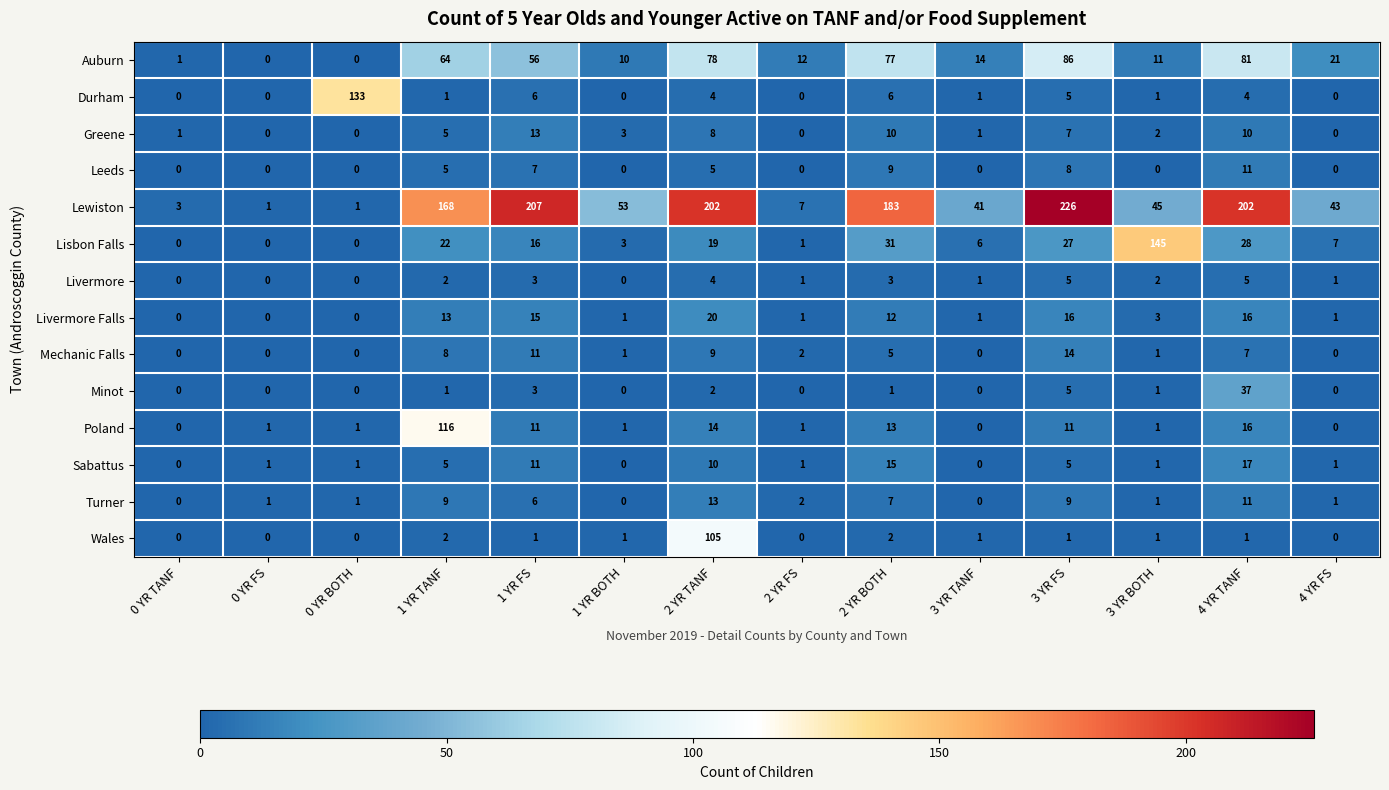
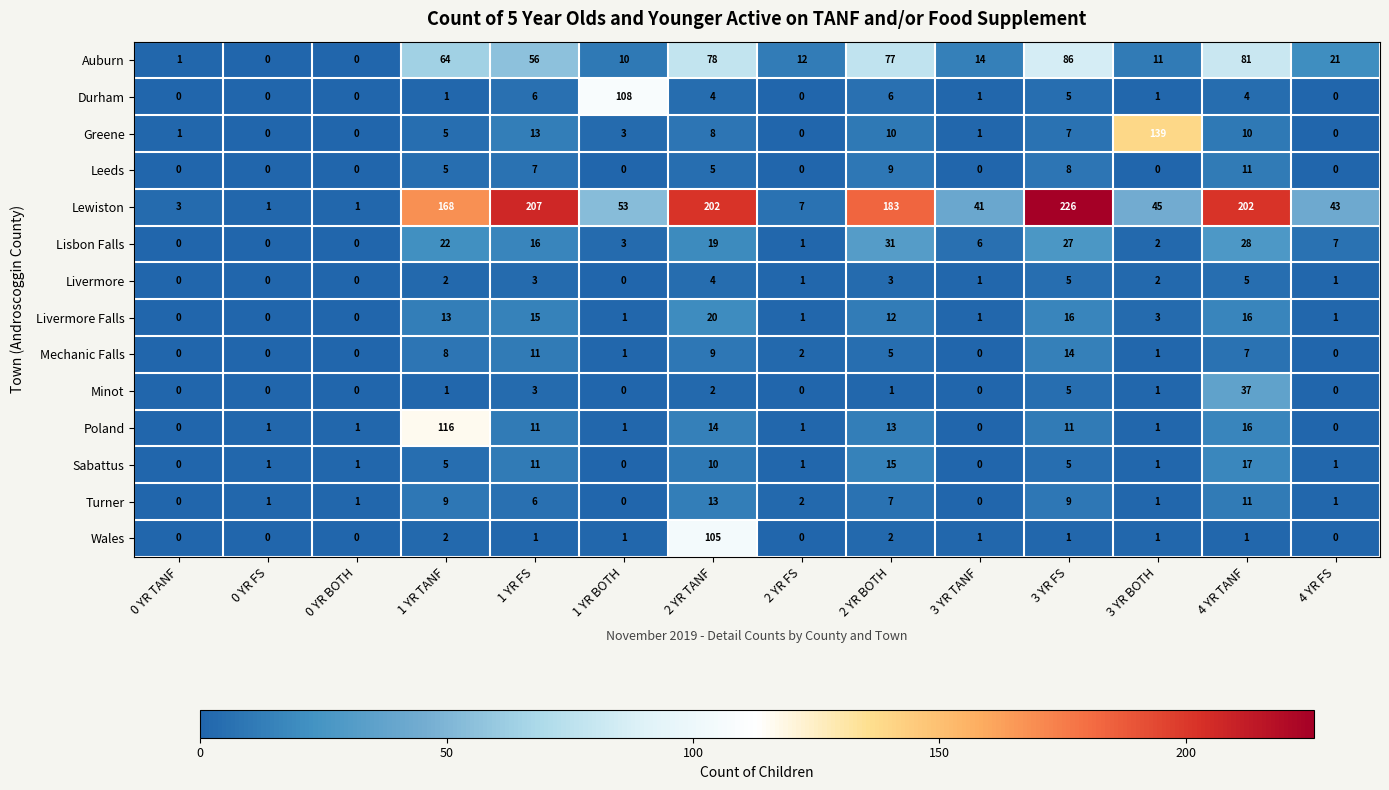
  {
    "Auburn": {
      "0 YR TANF": 1,
      "0 YR FS": 0,
      "0 YR BOTH": 0,
      "1 YR TANF": 64,
      "1 YR FS": 56,
      "1 YR BOTH": 10,
      "2 YR TANF": 78,
      "2 YR FS": 12,
      "2 YR BOTH": 77,
      "3 YR TANF": 14,
      "3 YR FS": 86,
      "3 YR BOTH": 11,
      "4 YR TANF": 81,
      "4 YR FS": 21
    },
    "Durham": {
      "0 YR TANF": 0,
      "0 YR FS": 0,
-     "0 YR BOTH": 133,
+     "0 YR BOTH": 0,
      "1 YR TANF": 1,
      "1 YR FS": 6,
-     "1 YR BOTH": 0,
+     "1 YR BOTH": 108,
      "2 YR TANF": 4,
      "2 YR FS": 0,
      "2 YR BOTH": 6,
      "3 YR TANF": 1,
      "3 YR FS": 5,
      "3 YR BOTH": 1,
      "4 YR TANF": 4,
      "4 YR FS": 0
    },
    "Greene": {
      "0 YR TANF": 1,
      "0 YR FS": 0,
      "0 YR BOTH": 0,
      "1 YR TANF": 5,
      "1 YR FS": 13,
      "1 YR BOTH": 3,
      "2 YR TANF": 8,
      "2 YR FS": 0,
      "2 YR BOTH": 10,
      "3 YR TANF": 1,
      "3 YR FS": 7,
-     "3 YR BOTH": 2,
+     "3 YR BOTH": 139,
      "4 YR TANF": 10,
      "4 YR FS": 0
    },
    "Leeds": {
      "0 YR TANF": 0,
      "0 YR FS": 0,
      "0 YR BOTH": 0,
      "1 YR TANF": 5,
      "1 YR FS": 7,
      "1 YR BOTH": 0,
      "2 YR TANF": 5,
      "2 YR FS": 0,
      "2 YR BOTH": 9,
      "3 YR TANF": 0,
      "3 YR FS": 8,
      "3 YR BOTH": 0,
      "4 YR TANF": 11,
      "4 YR FS": 0
    },
    "Lewiston": {
      "0 YR TANF": 3,
      "0 YR FS": 1,
      "0 YR BOTH": 1,
      "1 YR TANF": 168,
      "1 YR FS": 207,
      "1 YR BOTH": 53,
      "2 YR TANF": 202,
      "2 YR FS": 7,
      "2 YR BOTH": 183,
      "3 YR TANF": 41,
      "3 YR FS": 226,
      "3 YR BOTH": 45,
      "4 YR TANF": 202,
      "4 YR FS": 43
    },
    "Lisbon Falls": {
      "0 YR TANF": 0,
      "0 YR FS": 0,
      "0 YR BOTH": 0,
      "1 YR TANF": 22,
      "1 YR FS": 16,
      "1 YR BOTH": 3,
      "2 YR TANF": 19,
      "2 YR FS": 1,
      "2 YR BOTH": 31,
      "3 YR TANF": 6,
      "3 YR FS": 27,
-     "3 YR BOTH": 145,
+     "3 YR BOTH": 2,
      "4 YR TANF": 28,
      "4 YR FS": 7
    },
    "Livermore": {
      "0 YR TANF": 0,
      "0 YR FS": 0,
      "0 YR BOTH": 0,
      "1 YR TANF": 2,
      "1 YR FS": 3,
      "1 YR BOTH": 0,
      "2 YR TANF": 4,
      "2 YR FS": 1,
      "2 YR BOTH": 3,
      "3 YR TANF": 1,
      "3 YR FS": 5,
      "3 YR BOTH": 2,
      "4 YR TANF": 5,
      "4 YR FS": 1
    },
    "Livermore Falls": {
      "0 YR TANF": 0,
      "0 YR FS": 0,
      "0 YR BOTH": 0,
      "1 YR TANF": 13,
      "1 YR FS": 15,
      "1 YR BOTH": 1,
      "2 YR TANF": 20,
      "2 YR FS": 1,
      "2 YR BOTH": 12,
      "3 YR TANF": 1,
      "3 YR FS": 16,
      "3 YR BOTH": 3,
      "4 YR TANF": 16,
      "4 YR FS": 1
    },
    "Mechanic Falls": {
      "0 YR TANF": 0,
      "0 YR FS": 0,
      "0 YR BOTH": 0,
      "1 YR TANF": 8,
      "1 YR FS": 11,
      "1 YR BOTH": 1,
      "2 YR TANF": 9,
      "2 YR FS": 2,
      "2 YR BOTH": 5,
      "3 YR TANF": 0,
      "3 YR FS": 14,
      "3 YR BOTH": 1,
      "4 YR TANF": 7,
      "4 YR FS": 0
    },
    "Minot": {
      "0 YR TANF": 0,
      "0 YR FS": 0,
      "0 YR BOTH": 0,
      "1 YR TANF": 1,
      "1 YR FS": 3,
      "1 YR BOTH": 0,
      "2 YR TANF": 2,
      "2 YR FS": 0,
      "2 YR BOTH": 1,
      "3 YR TANF": 0,
      "3 YR FS": 5,
      "3 YR BOTH": 1,
      "4 YR TANF": 37,
      "4 YR FS": 0
    },
    "Poland": {
      "0 YR TANF": 0,
      "0 YR FS": 1,
      "0 YR BOTH": 1,
      "1 YR TANF": 116,
      "1 YR FS": 11,
      "1 YR BOTH": 1,
      "2 YR TANF": 14,
      "2 YR FS": 1,
      "2 YR BOTH": 13,
      "3 YR TANF": 0,
      "3 YR FS": 11,
      "3 YR BOTH": 1,
      "4 YR TANF": 16,
      "4 YR FS": 0
    },
    "Sabattus": {
      "0 YR TANF": 0,
      "0 YR FS": 1,
      "0 YR BOTH": 1,
      "1 YR TANF": 5,
      "1 YR FS": 11,
      "1 YR BOTH": 0,
      "2 YR TANF": 10,
      "2 YR FS": 1,
      "2 YR BOTH": 15,
      "3 YR TANF": 0,
      "3 YR FS": 5,
      "3 YR BOTH": 1,
      "4 YR TANF": 17,
      "4 YR FS": 1
    },
    "Turner": {
      "0 YR TANF": 0,
      "0 YR FS": 1,
      "0 YR BOTH": 1,
      "1 YR TANF": 9,
      "1 YR FS": 6,
      "1 YR BOTH": 0,
      "2 YR TANF": 13,
      "2 YR FS": 2,
      "2 YR BOTH": 7,
      "3 YR TANF": 0,
      "3 YR FS": 9,
      "3 YR BOTH": 1,
      "4 YR TANF": 11,
      "4 YR FS": 1
    },
    "Wales": {
      "0 YR TANF": 0,
      "0 YR FS": 0,
      "0 YR BOTH": 0,
      "1 YR TANF": 2,
      "1 YR FS": 1,
      "1 YR BOTH": 1,
      "2 YR TANF": 105,
      "2 YR FS": 0,
      "2 YR BOTH": 2,
      "3 YR TANF": 1,
      "3 YR FS": 1,
      "3 YR BOTH": 1,
      "4 YR TANF": 1,
      "4 YR FS": 0
    }
  }
